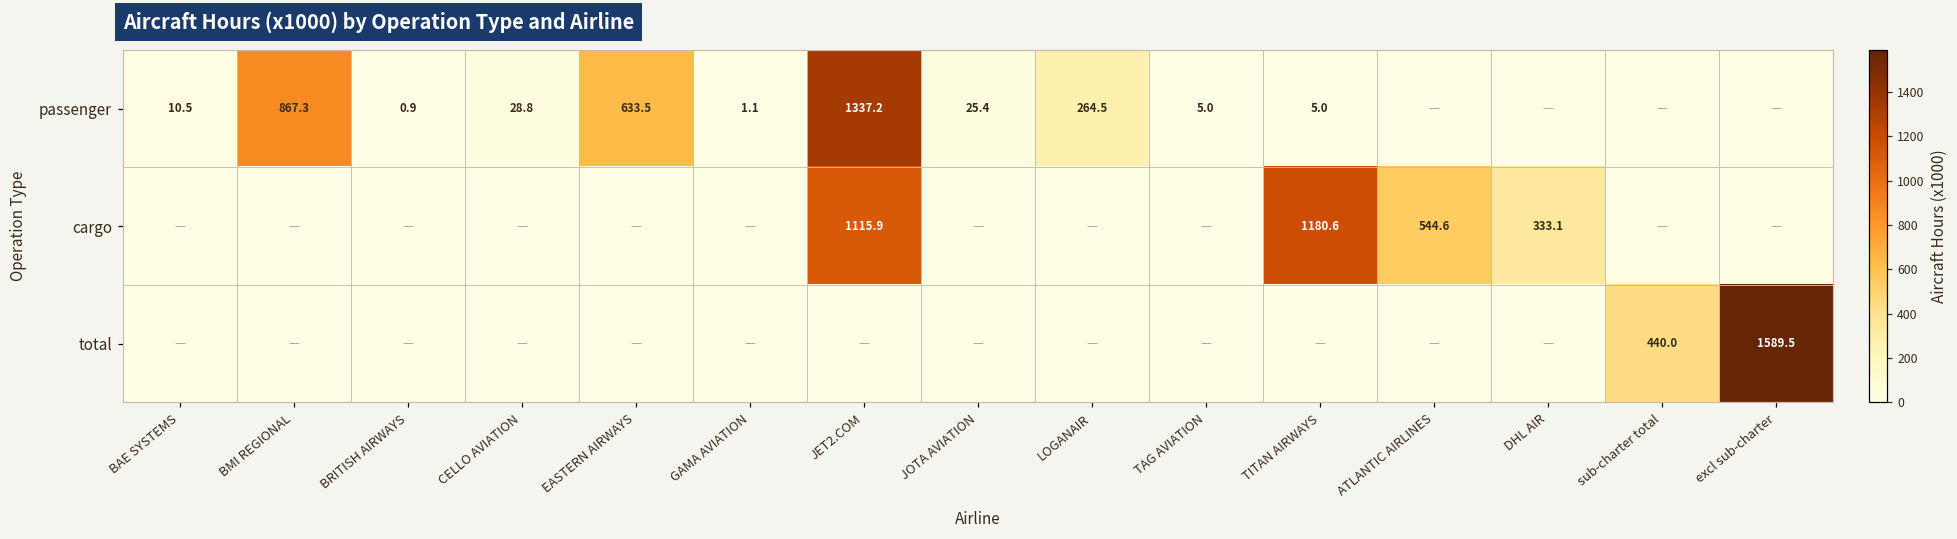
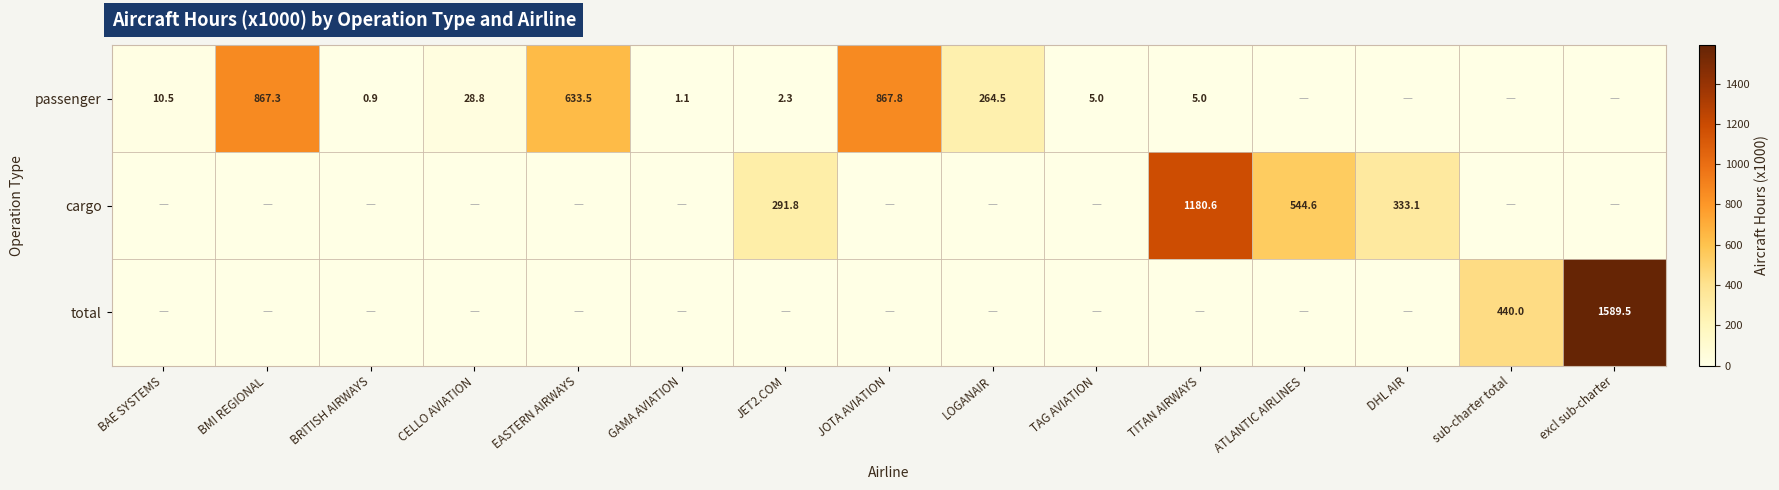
  {
    "passenger": {
      "BAE SYSTEMS": 10.5,
      "BMI REGIONAL": 867.3,
      "BRITISH AIRWAYS": 0.9,
      "CELLO AVIATION": 28.8,
      "EASTERN AIRWAYS": 633.5,
      "GAMA AVIATION": 1.1,
-     "JET2.COM": 1337.2,
-     "JOTA AVIATION": 25.4,
+     "JET2.COM": 2.3,
+     "JOTA AVIATION": 867.8,
      "LOGANAIR": 264.5,
      "TAG AVIATION": 5.0,
      "TITAN AIRWAYS": 5.0
    },
    "cargo": {
-     "JET2.COM": 1115.9,
+     "JET2.COM": 291.8,
      "TITAN AIRWAYS": 1180.6,
      "ATLANTIC AIRLINES": 544.6,
      "DHL AIR": 333.1
    },
    "total": {
      "sub-charter total": 440.0,
      "excl sub-charter": 1589.5
    }
  }
